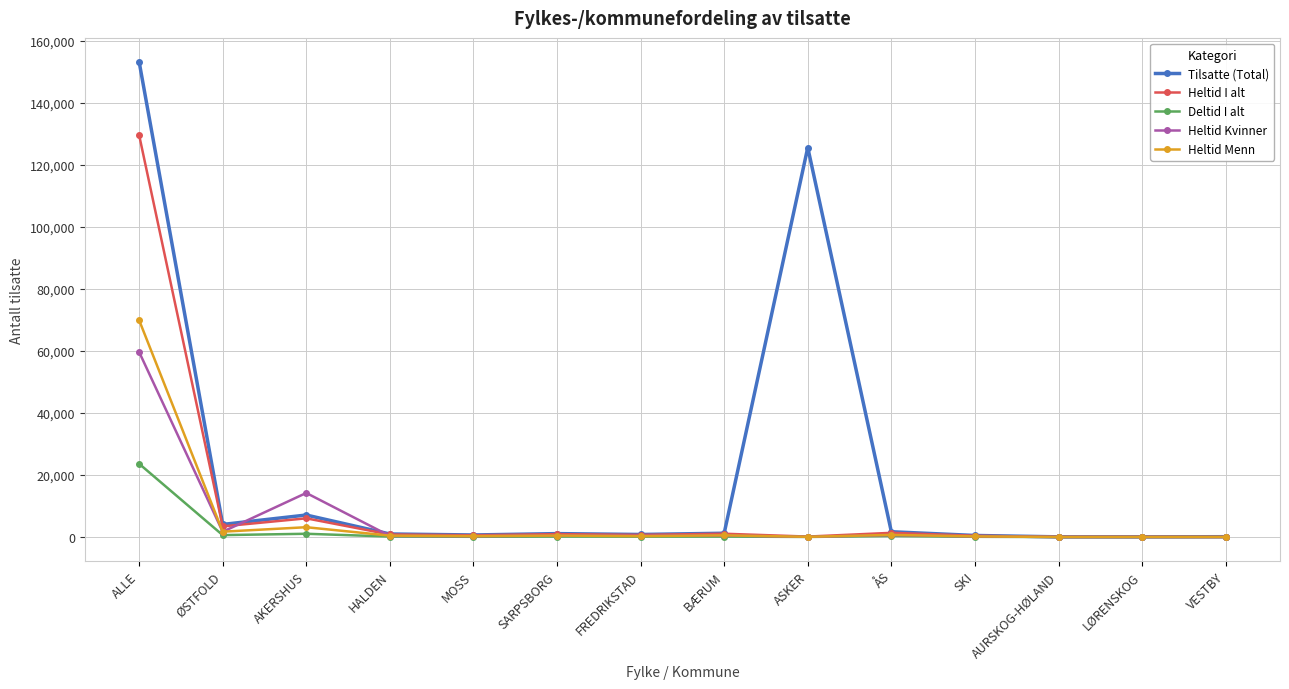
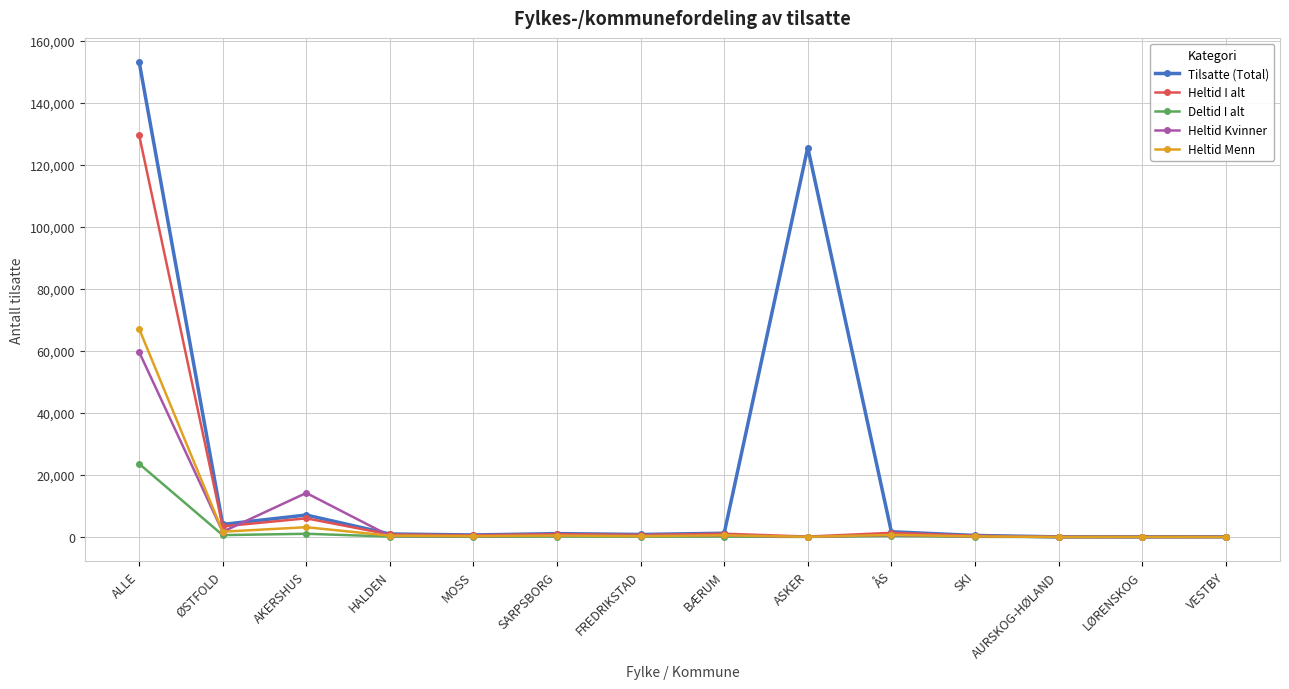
  {
    "Tilsatte (Total)": {
      "ALLE": "153,000",
      "AKERSHUS": "7,000",
      "ASKER": "126,000"
    },
    "Heltid I alt": {
      "ALLE": "130,000",
      "AKERSHUS": "6,000"
    },
    "Deltid I alt": {
      "ALLE": "24,000",
      "ØSTFOLD": "1,000",
      "AKERSHUS": "1,000"
    },
    "Heltid Kvinner": {
      "ALLE": "60,000",
      "AKERSHUS": "14,000"
    },
    "Heltid Menn": {
-     "ALLE": "70,000",
+     "ALLE": "67,000",
      "AKERSHUS": "3,000"
    }
  }
